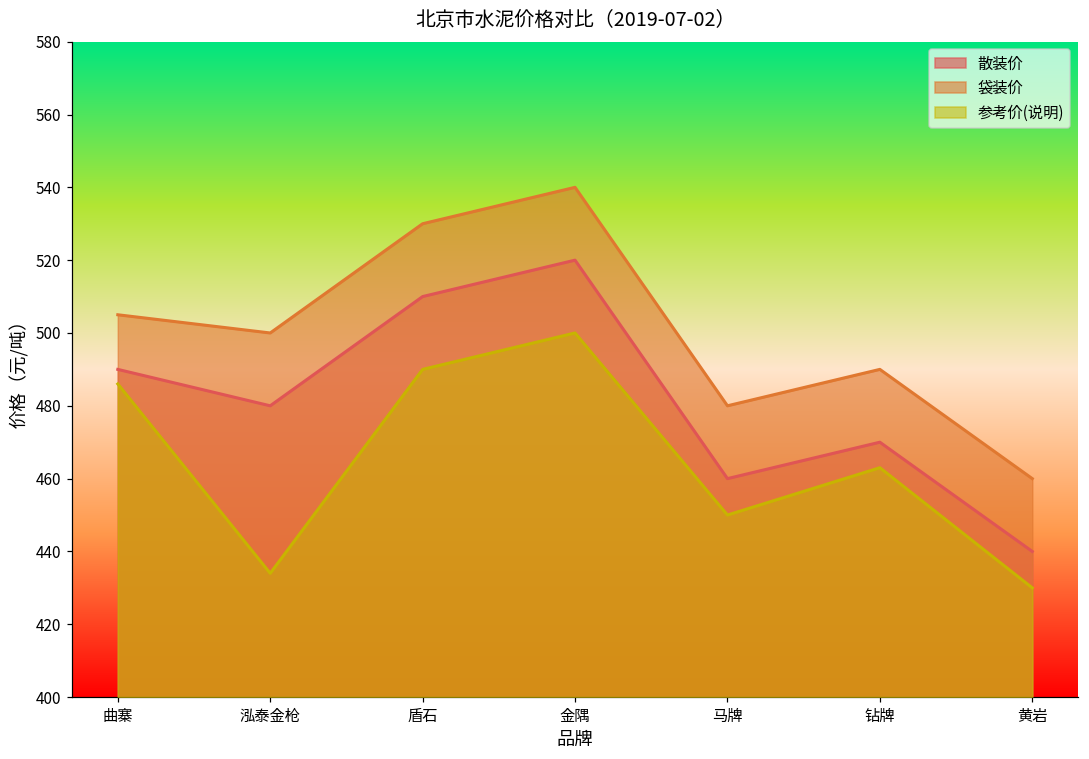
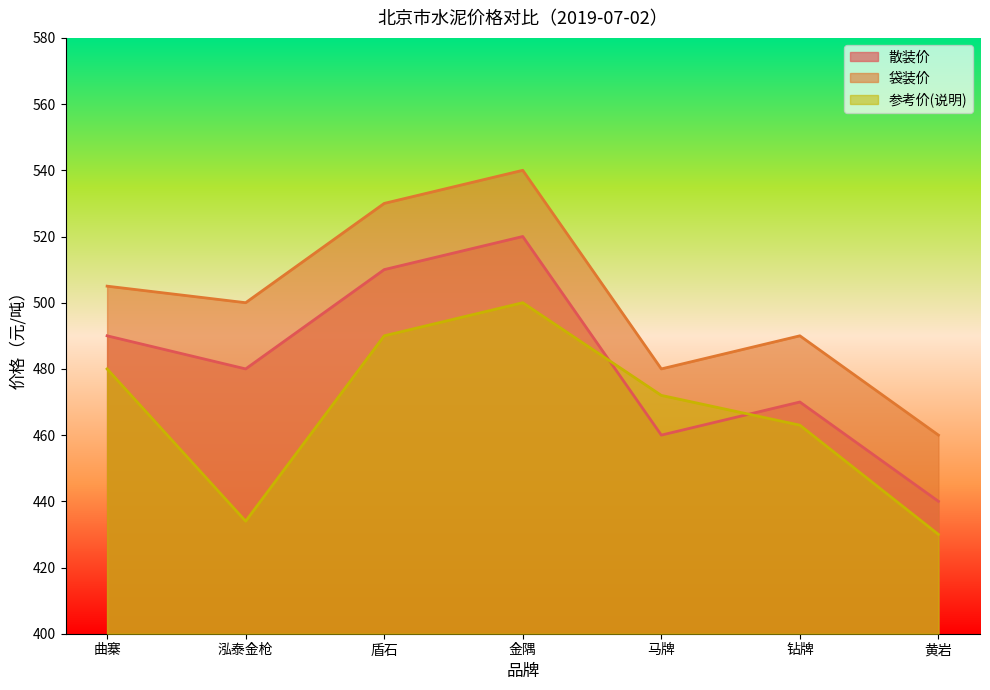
  {
    "参考价(说明)": {
-     "曲寨": 486,
+     "曲寨": 480,
      "泓泰金枪": 434,
      "盾石": 490,
      "金隅": 500,
-     "马牌": 450,
+     "马牌": 472,
      "钻牌": 463,
      "黄岩": 430
    }
  }
